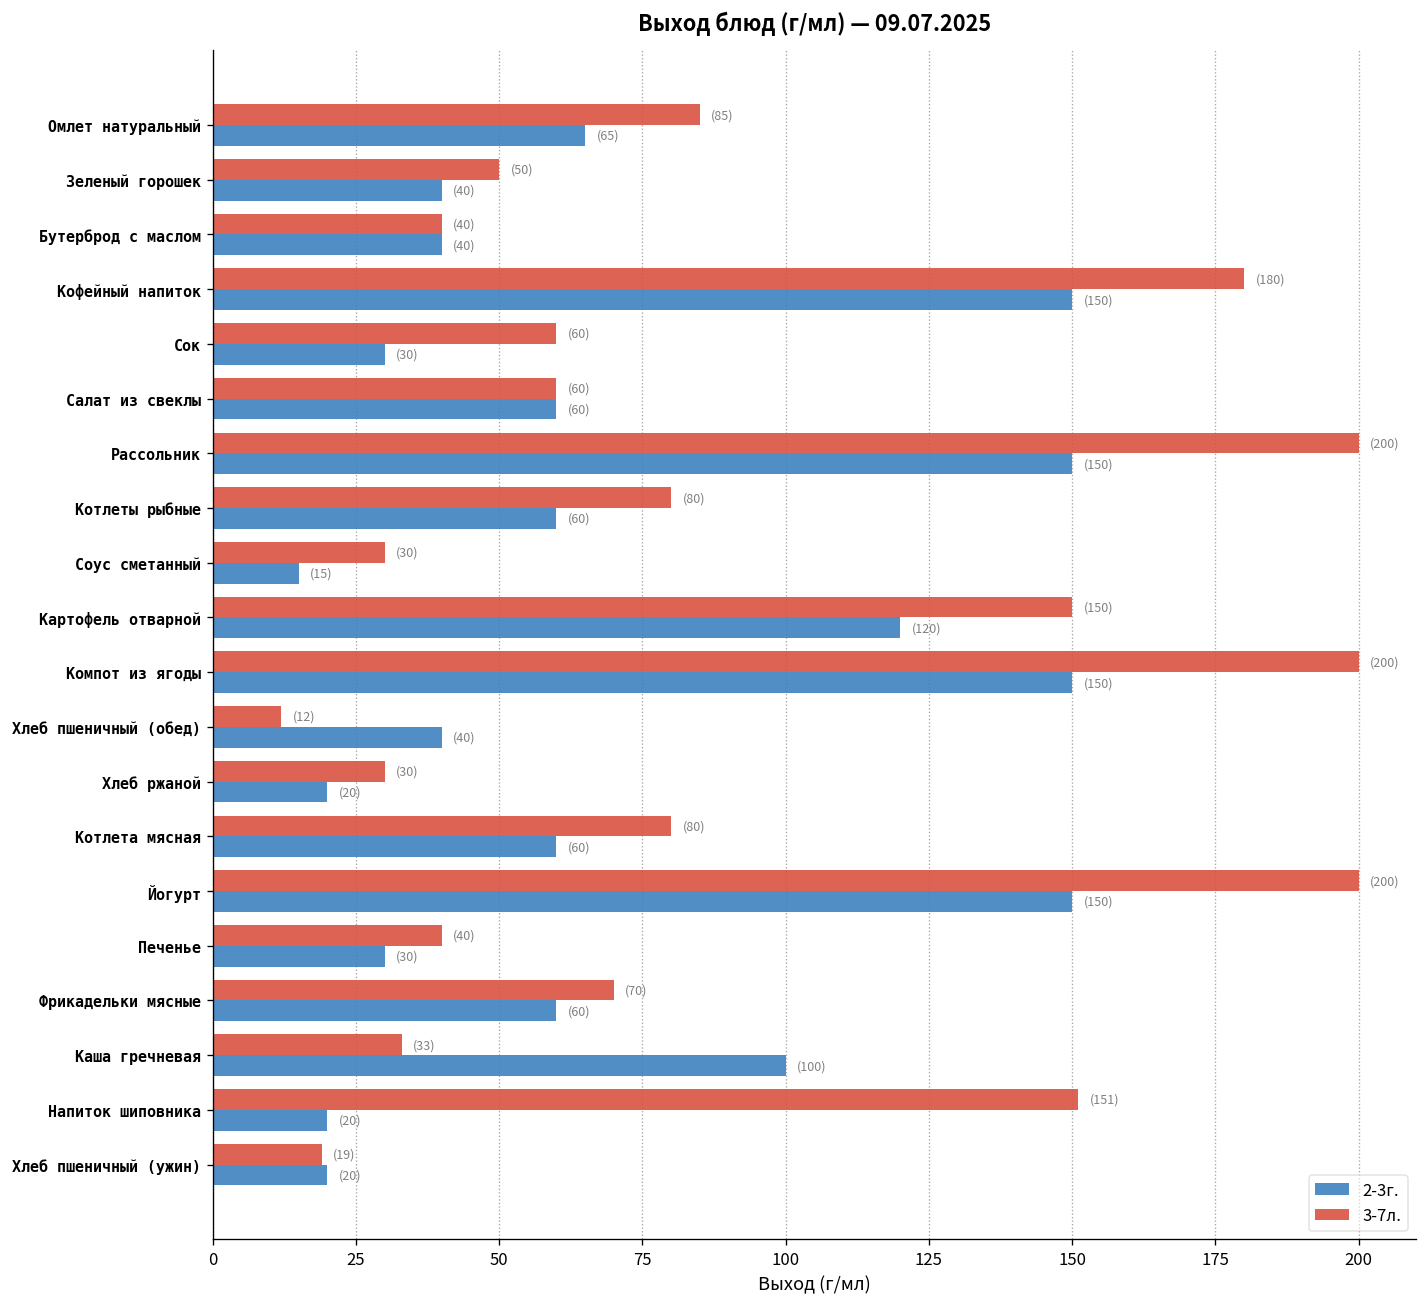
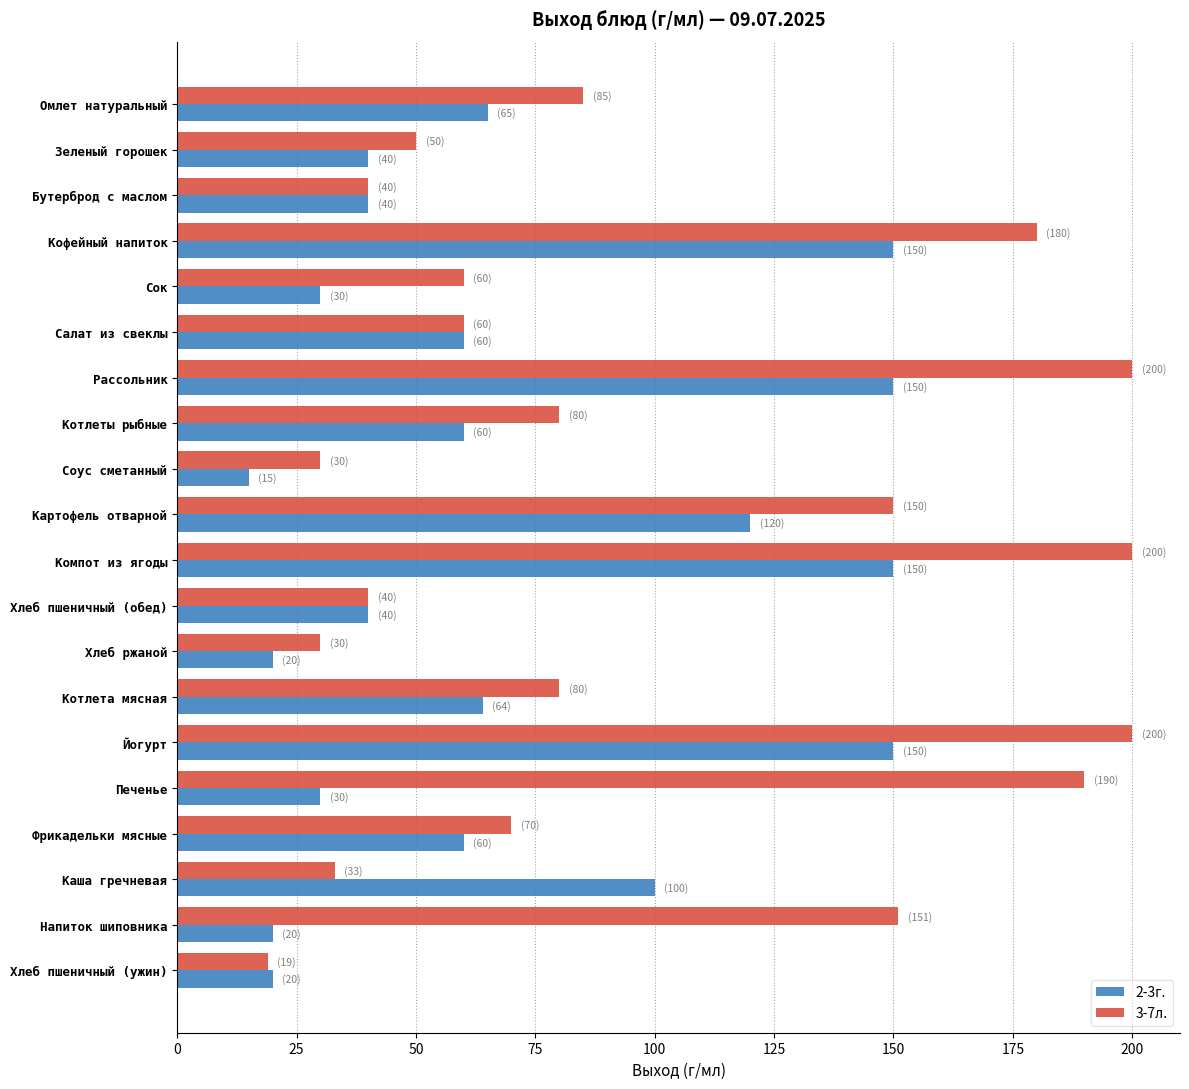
  {
    "2-3г.": {
      "Омлет натуральный": "(65)",
      "Зеленый горошек": "(40)",
      "Бутерброд с маслом": "(40)",
      "Кофейный напиток": "(150)",
      "Сок": "(30)",
      "Салат из свеклы": "(60)",
      "Рассольник": "(150)",
      "Котлеты рыбные": "(60)",
      "Соус сметанный": "(15)",
      "Картофель отварной": "(120)",
      "Компот из ягоды": "(150)",
      "Хлеб пшеничный (обед)": "(40)",
      "Хлеб ржаной": "(20)",
-     "Котлета мясная": "(60)",
+     "Котлета мясная": "(64)",
      "Йогурт": "(150)",
      "Печенье": "(30)",
      "Фрикадельки мясные": "(60)",
      "Каша гречневая": "(100)",
      "Напиток шиповника": "(20)",
      "Хлеб пшеничный (ужин)": "(20)"
    },
    "3-7л.": {
      "Омлет натуральный": "(85)",
      "Зеленый горошек": "(50)",
      "Бутерброд с маслом": "(40)",
      "Кофейный напиток": "(180)",
      "Сок": "(60)",
      "Салат из свеклы": "(60)",
      "Рассольник": "(200)",
      "Котлеты рыбные": "(80)",
      "Соус сметанный": "(30)",
      "Картофель отварной": "(150)",
      "Компот из ягоды": "(200)",
-     "Хлеб пшеничный (обед)": "(12)",
+     "Хлеб пшеничный (обед)": "(40)",
      "Хлеб ржаной": "(30)",
      "Котлета мясная": "(80)",
      "Йогурт": "(200)",
-     "Печенье": "(40)",
+     "Печенье": "(190)",
      "Фрикадельки мясные": "(70)",
      "Каша гречневая": "(33)",
      "Напиток шиповника": "(151)",
      "Хлеб пшеничный (ужин)": "(19)"
    }
  }
